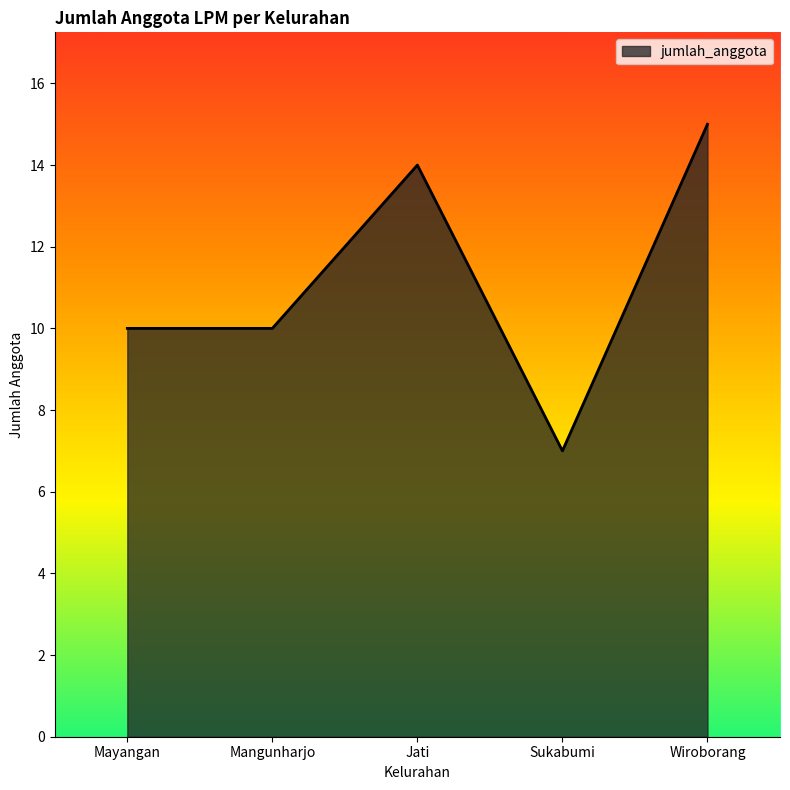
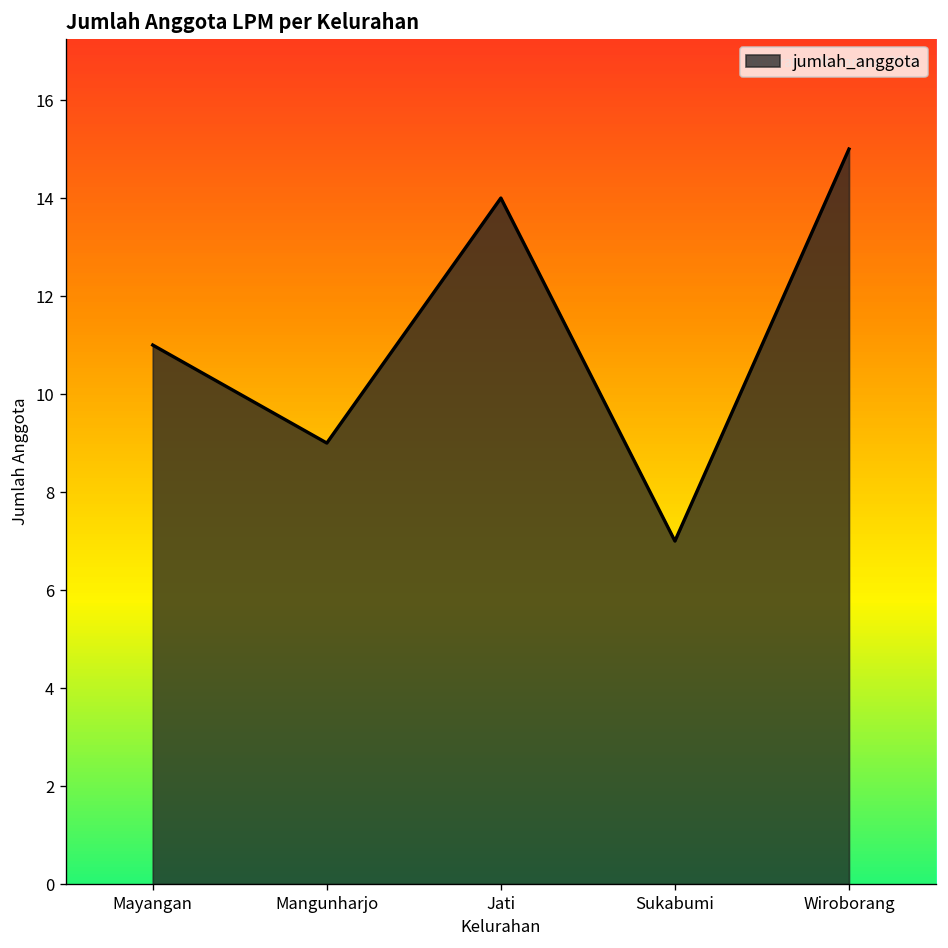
  {
-   "Mayangan": 10,
-   "Mangunharjo": 10,
+   "Mayangan": 11,
+   "Mangunharjo": 9,
    "Jati": 14,
    "Sukabumi": 7,
    "Wiroborang": 15
  }
